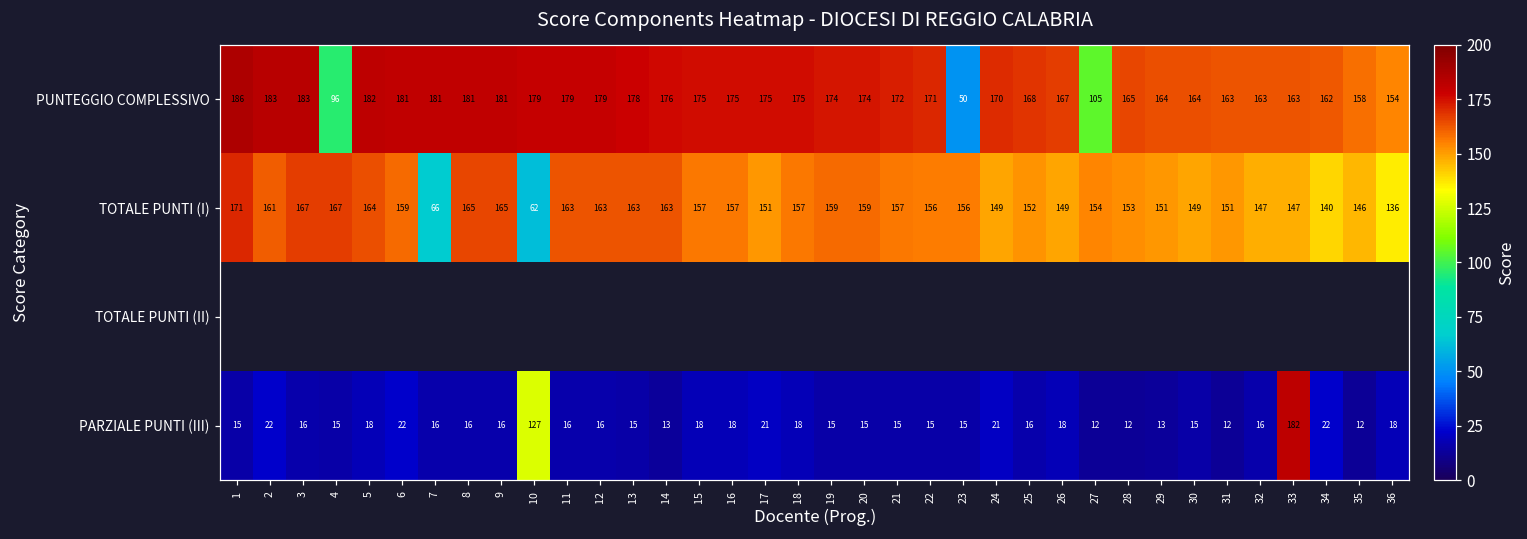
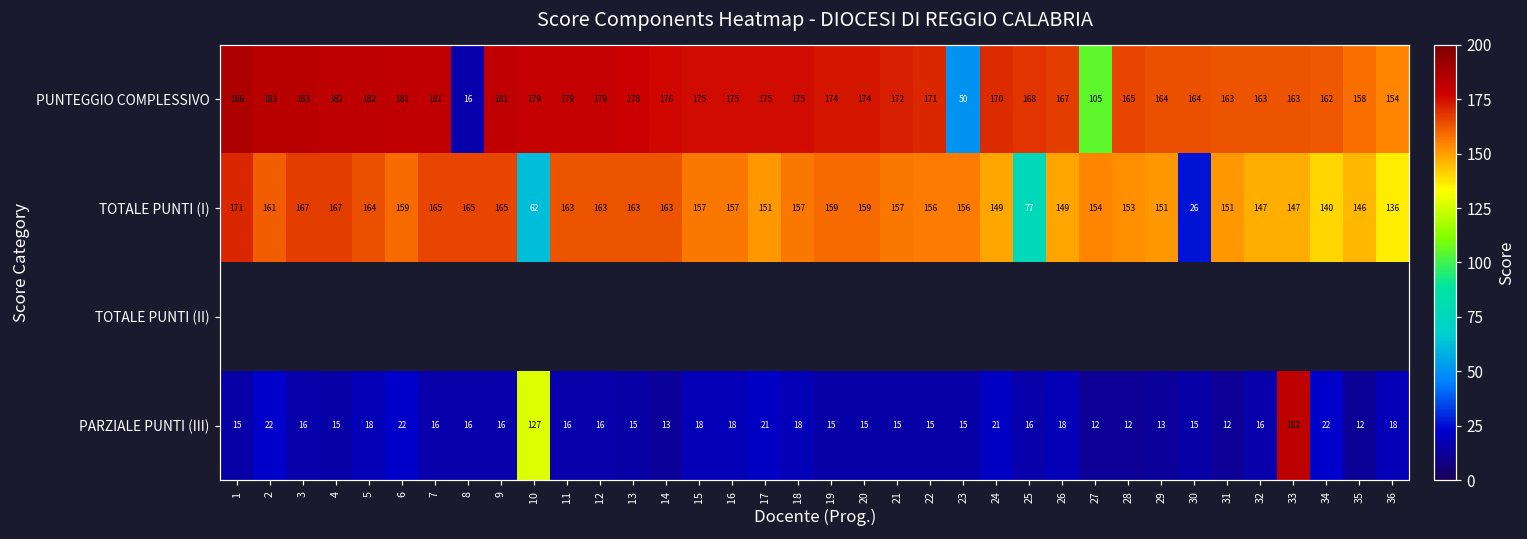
  {
    "PUNTEGGIO COMPLESSIVO": {
      "1": 186,
      "2": 183,
      "3": 183,
-     "4": 96,
+     "4": 182,
      "5": 182,
      "6": 181,
      "7": 181,
-     "8": 181,
+     "8": 16,
      "9": 181,
      "10": 179,
      "11": 179,
      "12": 179,
      "13": 178,
      "14": 176,
      "15": 175,
      "16": 175,
      "17": 175,
      "18": 175,
      "19": 174,
      "20": 174,
      "21": 172,
      "22": 171,
      "23": 50,
      "24": 170,
      "25": 168,
      "26": 167,
      "27": 105,
      "28": 165,
      "29": 164,
      "30": 164,
      "31": 163,
      "32": 163,
      "33": 163,
      "34": 162,
      "35": 158,
      "36": 154
    },
    "TOTALE PUNTI (I)": {
      "1": 171,
      "2": 161,
      "3": 167,
      "4": 167,
      "5": 164,
      "6": 159,
-     "7": 66,
+     "7": 165,
      "8": 165,
      "9": 165,
      "10": 62,
      "11": 163,
      "12": 163,
      "13": 163,
      "14": 163,
      "15": 157,
      "16": 157,
      "17": 151,
      "18": 157,
      "19": 159,
      "20": 159,
      "21": 157,
      "22": 156,
      "23": 156,
      "24": 149,
-     "25": 152,
+     "25": 77,
      "26": 149,
      "27": 154,
      "28": 153,
      "29": 151,
-     "30": 149,
+     "30": 26,
      "31": 151,
      "32": 147,
      "33": 147,
      "34": 140,
      "35": 146,
      "36": 136
    },
    "PARZIALE PUNTI (III)": {
      "1": 15,
      "2": 22,
      "3": 16,
      "4": 15,
      "5": 18,
      "6": 22,
      "7": 16,
      "8": 16,
      "9": 16,
      "10": 127,
      "11": 16,
      "12": 16,
      "13": 15,
      "14": 13,
      "15": 18,
      "16": 18,
      "17": 21,
      "18": 18,
      "19": 15,
      "20": 15,
      "21": 15,
      "22": 15,
      "23": 15,
      "24": 21,
      "25": 16,
      "26": 18,
      "27": 12,
      "28": 12,
      "29": 13,
      "30": 15,
      "31": 12,
      "32": 16,
      "33": 182,
      "34": 22,
      "35": 12,
      "36": 18
    }
  }
